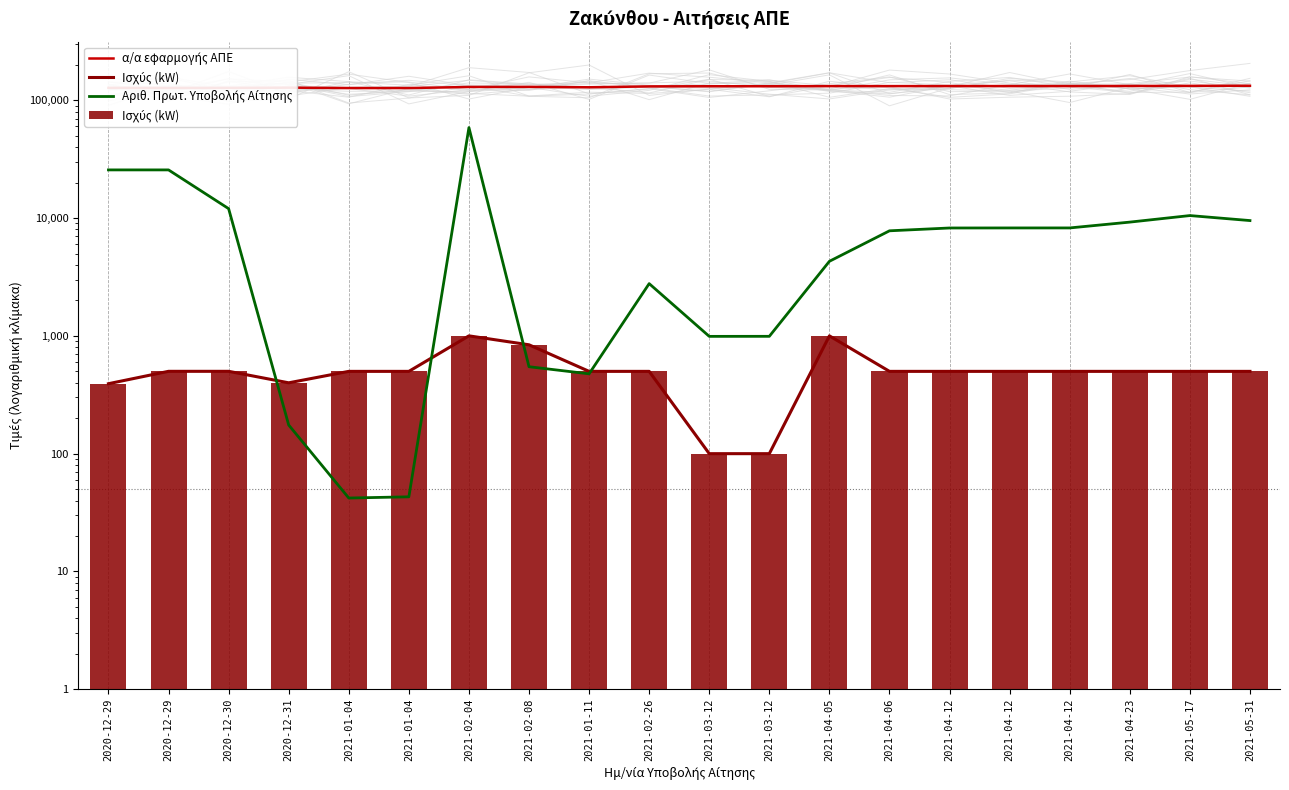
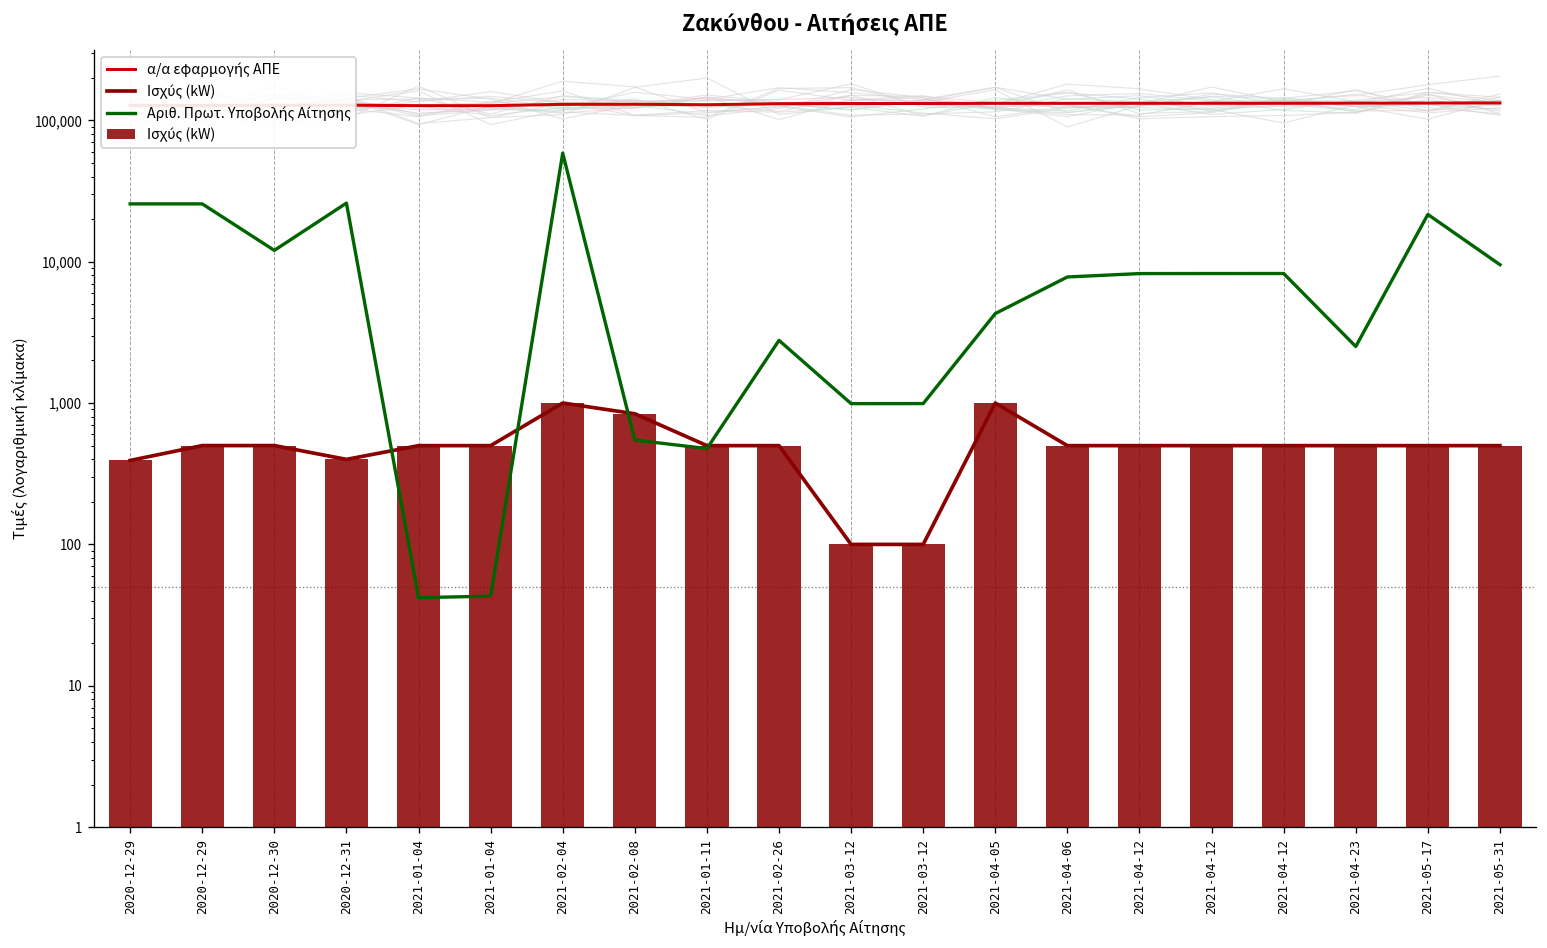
  {
    "Αριθ. Πρωτ. Υποβολής Αίτησης": {
      "2020-12-30": "12,000",
-     "2020-12-31": "180",
+     "2020-12-31": "26,000",
      "2021-02-04": "60,000",
      "2021-02-08": "500",
      "2021-02-26": "2,800",
      "2021-04-05": "4,300",
      "2021-04-06": "8,000",
-     "2021-04-23": "9,000",
-     "2021-05-17": "11,000",
+     "2021-04-23": "2,500",
+     "2021-05-17": "22,000",
      "2021-05-31": "10,000"
    }
  }
